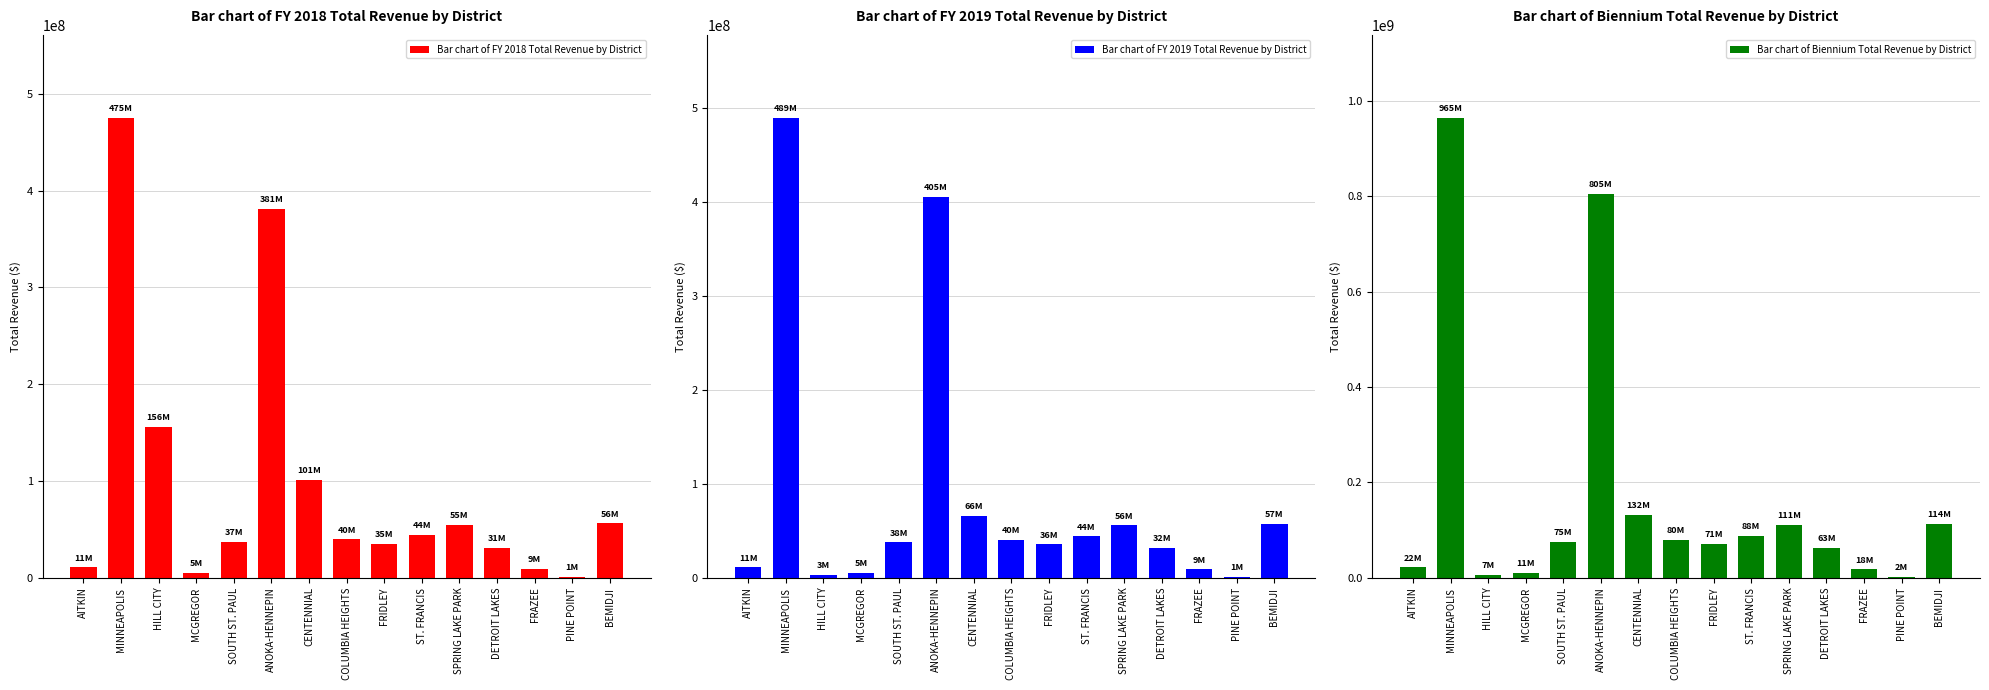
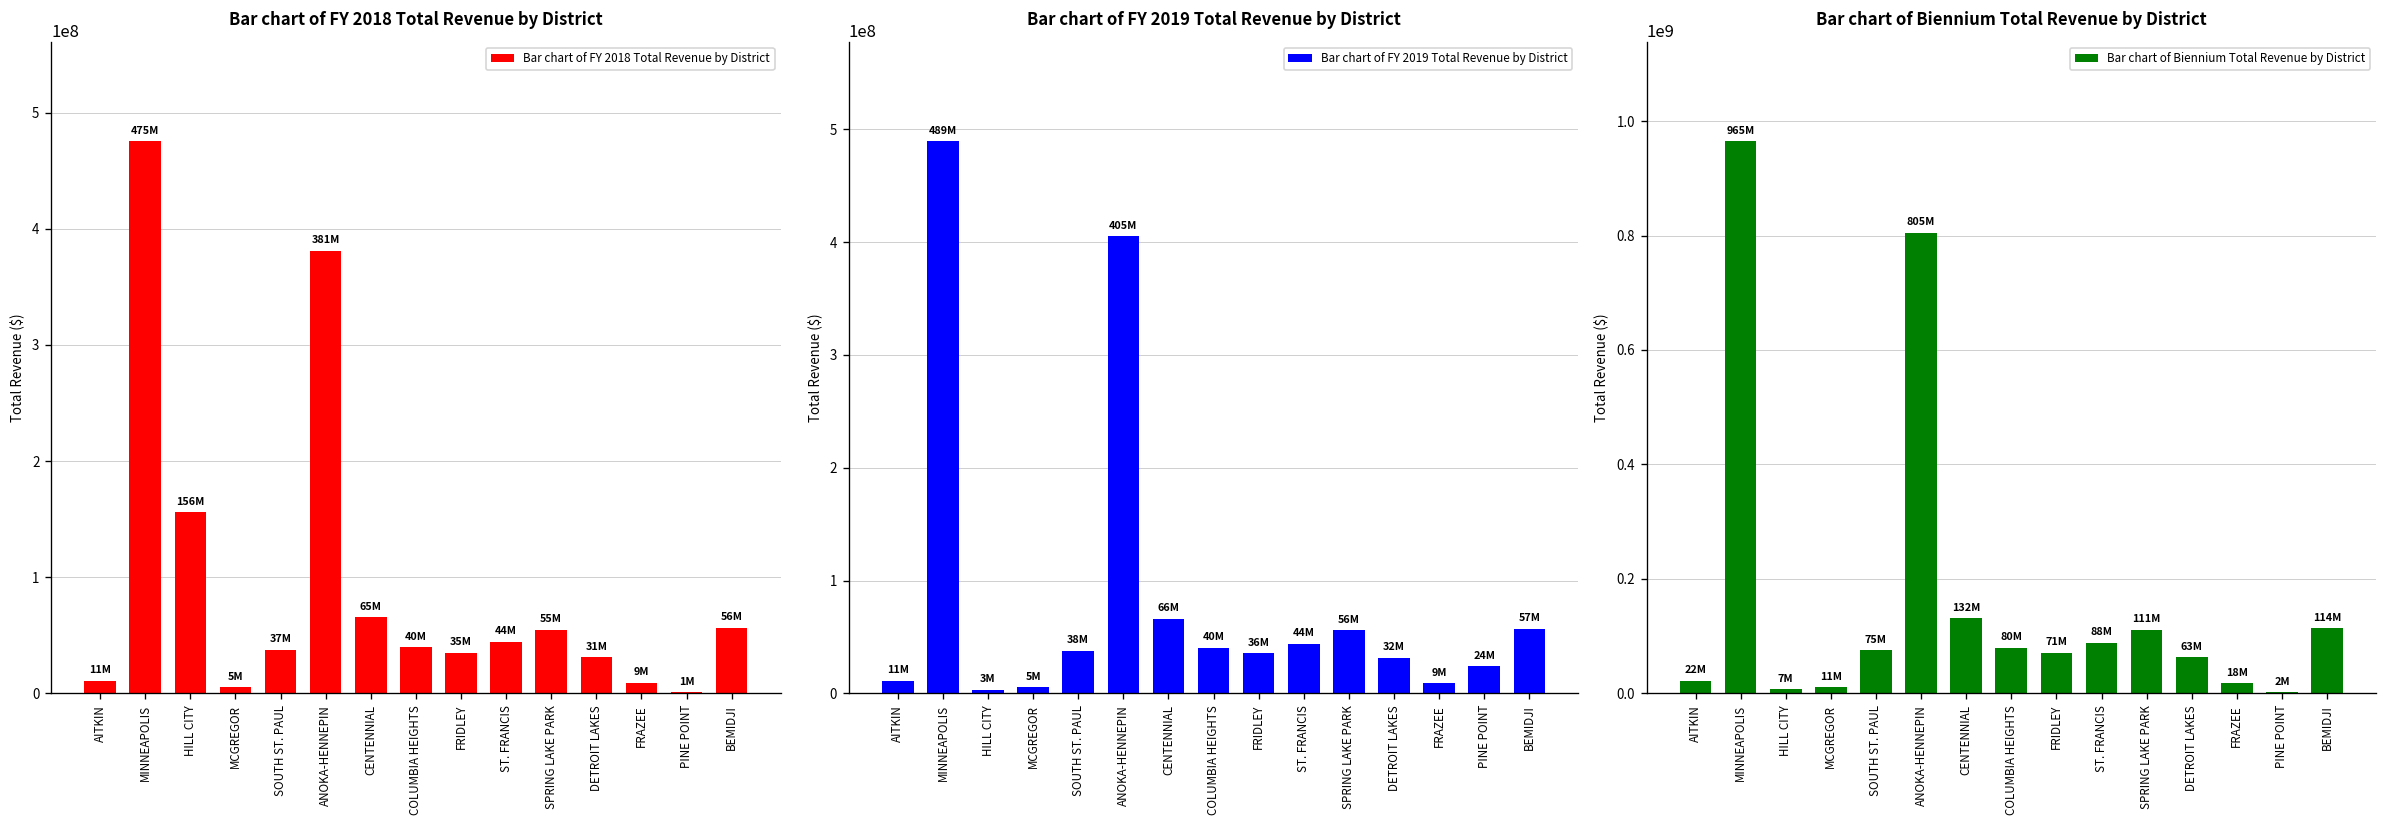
  {
    "Bar chart of FY 2018 Total Revenue by District": {
      "AITKIN": "11M",
      "MINNEAPOLIS": "475M",
      "HILL CITY": "156M",
      "MCGREGOR": "5M",
      "SOUTH ST. PAUL": "37M",
      "ANOKA-HENNEPIN": "381M",
-     "CENTENNIAL": "101M",
+     "CENTENNIAL": "65M",
      "COLUMBIA HEIGHTS": "40M",
      "FRIDLEY": "35M",
      "ST. FRANCIS": "44M",
      "SPRING LAKE PARK": "55M",
      "DETROIT LAKES": "31M",
      "FRAZEE": "9M",
      "PINE POINT": "1M",
      "BEMIDJI": "56M"
    },
    "Bar chart of FY 2019 Total Revenue by District": {
      "AITKIN": "11M",
      "MINNEAPOLIS": "489M",
      "HILL CITY": "3M",
      "MCGREGOR": "5M",
      "SOUTH ST. PAUL": "38M",
      "ANOKA-HENNEPIN": "405M",
      "CENTENNIAL": "66M",
      "COLUMBIA HEIGHTS": "40M",
      "FRIDLEY": "36M",
      "ST. FRANCIS": "44M",
      "SPRING LAKE PARK": "56M",
      "DETROIT LAKES": "32M",
      "FRAZEE": "9M",
-     "PINE POINT": "1M",
+     "PINE POINT": "24M",
      "BEMIDJI": "57M"
    },
    "Bar chart of Biennium Total Revenue by District": {
      "AITKIN": "22M",
      "MINNEAPOLIS": "965M",
      "HILL CITY": "7M",
      "MCGREGOR": "11M",
      "SOUTH ST. PAUL": "75M",
      "ANOKA-HENNEPIN": "805M",
      "CENTENNIAL": "132M",
      "COLUMBIA HEIGHTS": "80M",
      "FRIDLEY": "71M",
      "ST. FRANCIS": "88M",
      "SPRING LAKE PARK": "111M",
      "DETROIT LAKES": "63M",
      "FRAZEE": "18M",
      "PINE POINT": "2M",
      "BEMIDJI": "114M"
    }
  }
